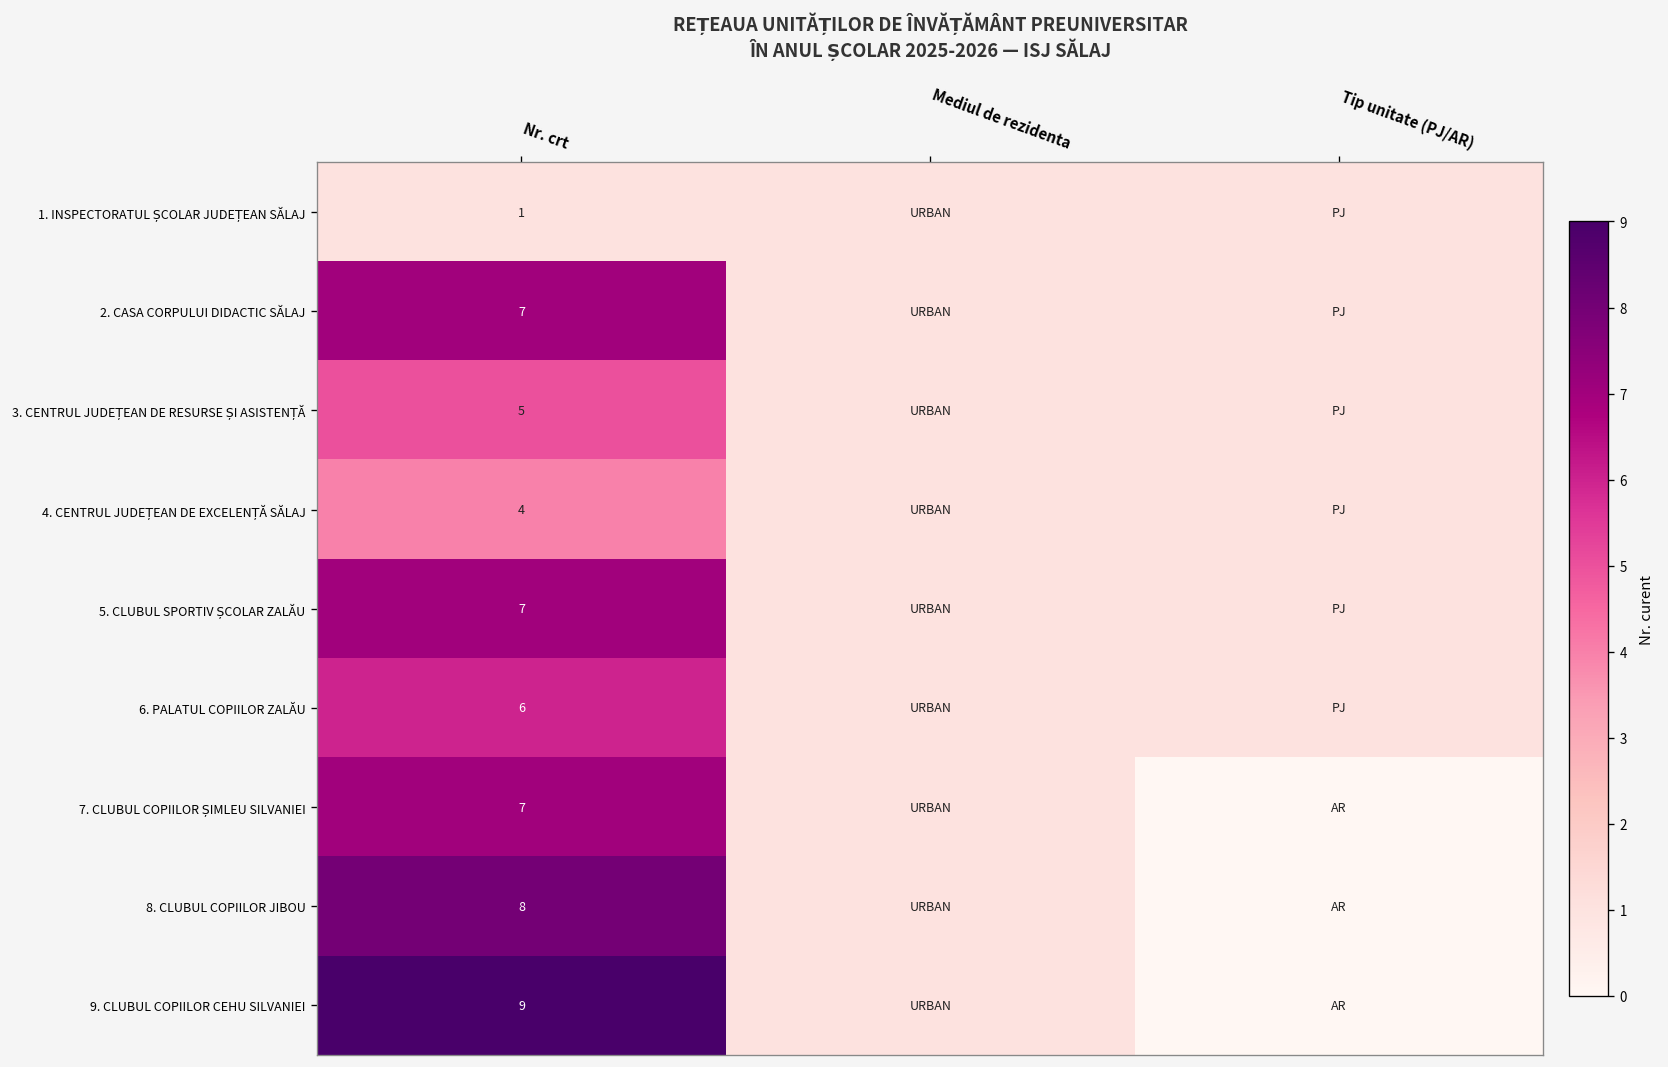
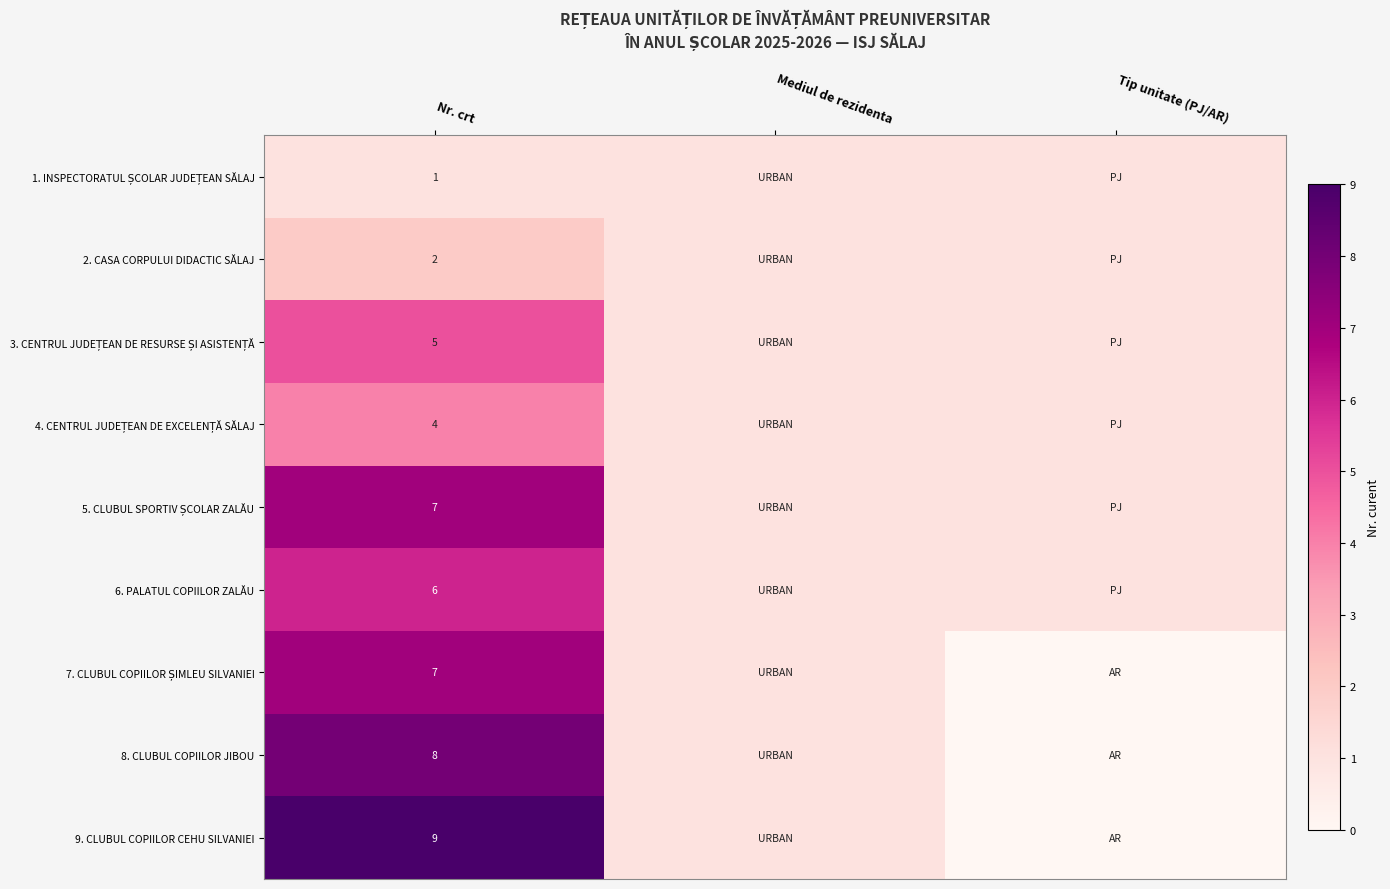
  {
    "1. INSPECTORATUL ȘCOLAR JUDEȚEAN SĂLAJ": {
      "Nr. crt": 1
    },
    "2. CASA CORPULUI DIDACTIC SĂLAJ": {
-     "Nr. crt": 7
+     "Nr. crt": 2
    },
    "3. CENTRUL JUDEȚEAN DE RESURSE ȘI ASISTENȚĂ": {
      "Nr. crt": 5
    },
    "4. CENTRUL JUDEȚEAN DE EXCELENȚĂ SĂLAJ": {
      "Nr. crt": 4
    },
    "5. CLUBUL SPORTIV ȘCOLAR ZALĂU": {
      "Nr. crt": 7
    },
    "6. PALATUL COPIILOR ZALĂU": {
      "Nr. crt": 6
    },
    "7. CLUBUL COPIILOR ȘIMLEU SILVANIEI": {
      "Nr. crt": 7
    },
    "8. CLUBUL COPIILOR JIBOU": {
      "Nr. crt": 8
    },
    "9. CLUBUL COPIILOR CEHU SILVANIEI": {
      "Nr. crt": 9
    }
  }
